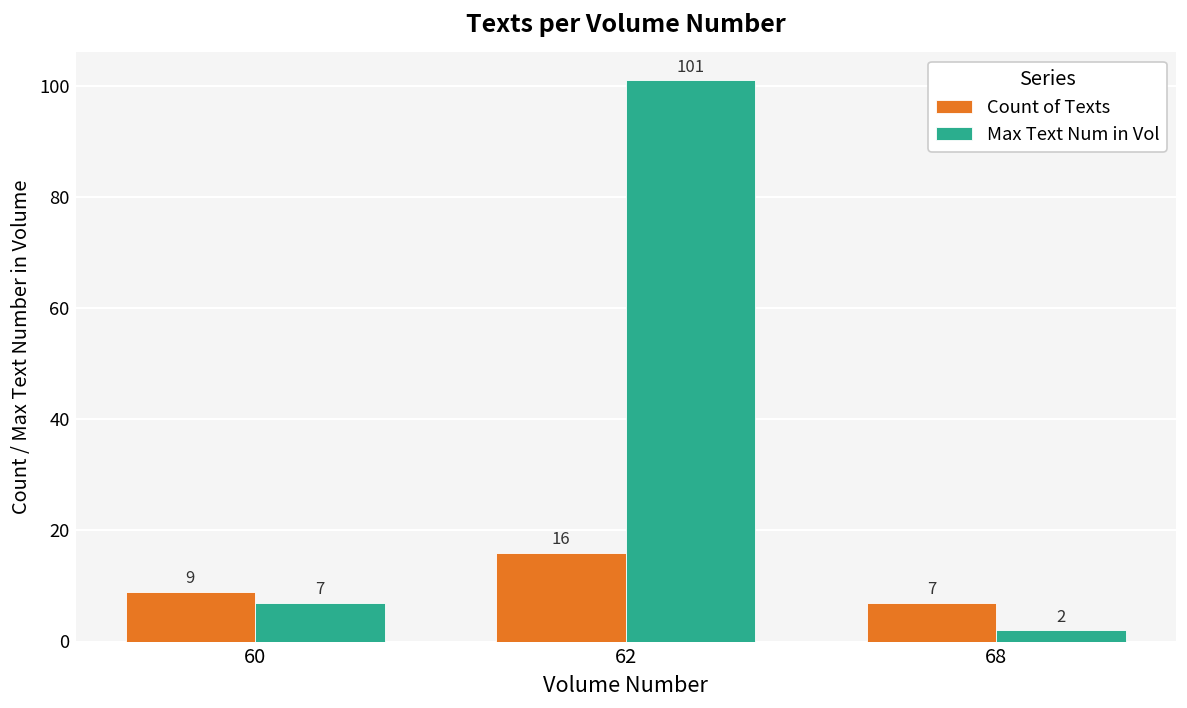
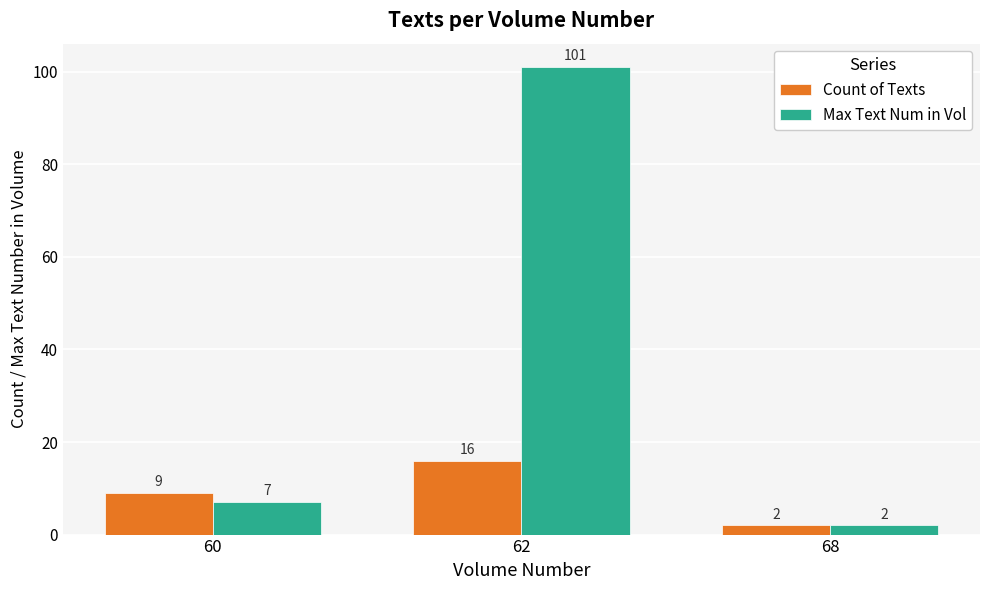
  {
    "Count of Texts": {
      "60": 9,
      "62": 16,
-     "68": 7
+     "68": 2
    },
    "Max Text Num in Vol": {
      "60": 7,
      "62": 101,
      "68": 2
    }
  }
